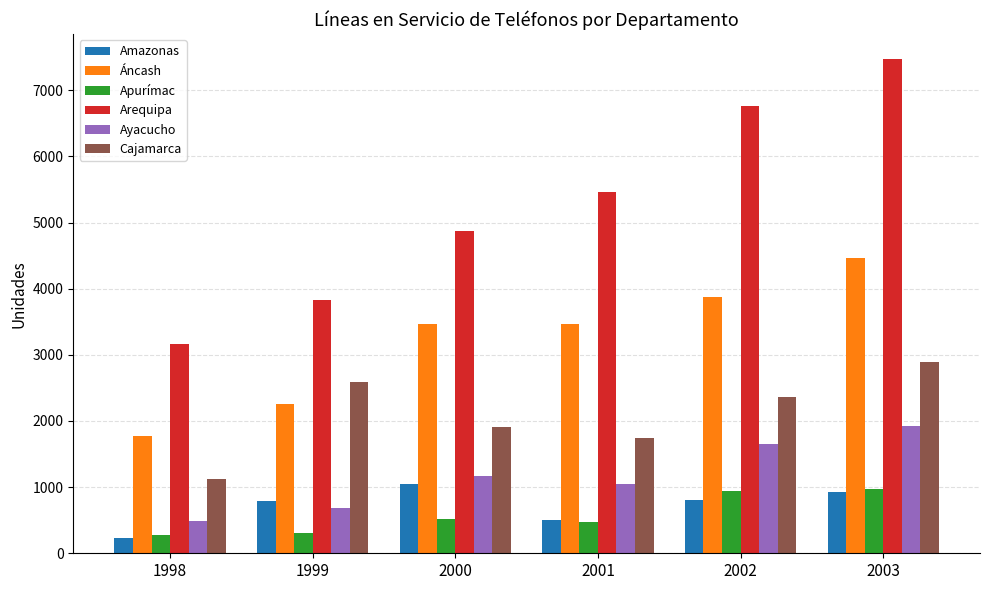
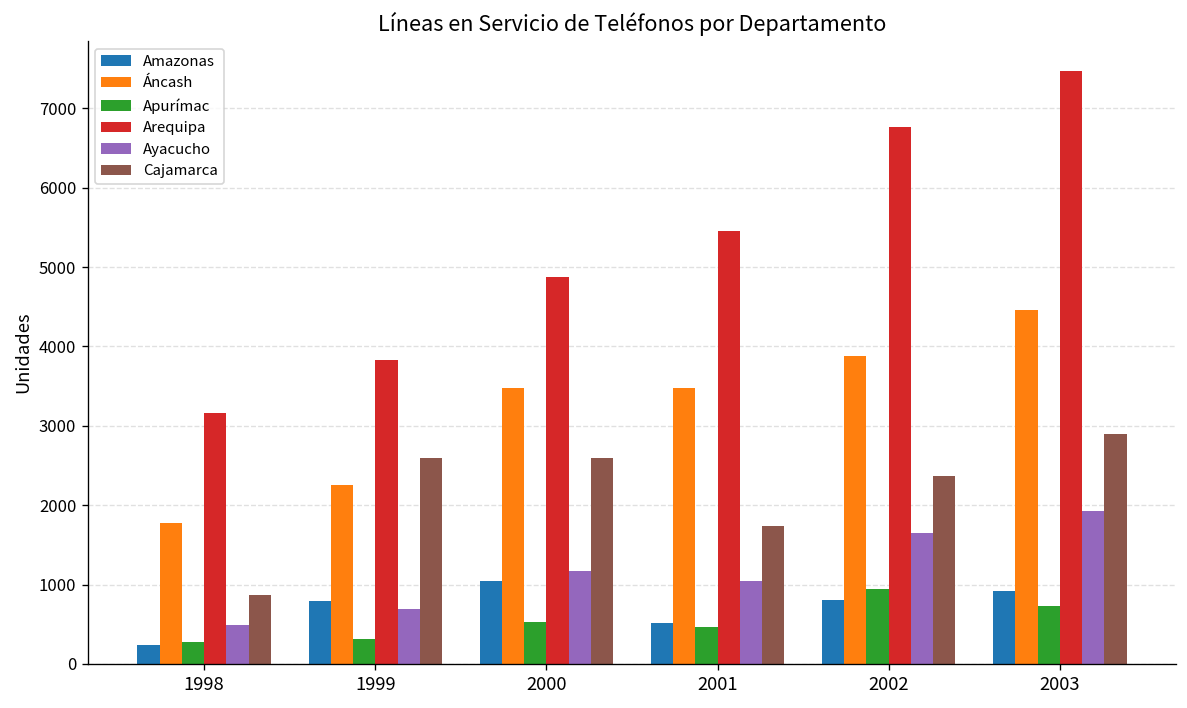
  {
    "Amazonas": {
      "1998": 200,
      "1999": 800,
      "2000": 1000,
      "2001": 500,
      "2002": 800,
      "2003": 900
    },
    "Áncash": {
      "1998": 1800,
      "1999": 2300,
      "2000": 3500,
      "2001": 3500,
      "2002": 3900,
      "2003": 4500
    },
    "Apurímac": {
      "1998": 300,
      "1999": 300,
      "2000": 500,
      "2001": 500,
      "2002": 900,
-     "2003": 1000
+     "2003": 700
    },
    "Arequipa": {
      "1998": 3200,
      "1999": 3800,
      "2000": 4900,
      "2001": 5500,
      "2002": 6800,
      "2003": 7500
    },
    "Ayacucho": {
      "1998": 500,
      "1999": 700,
      "2000": 1200,
      "2001": 1100,
      "2002": 1700,
      "2003": 1900
    },
    "Cajamarca": {
-     "1998": 1100,
+     "1998": 900,
      "1999": 2600,
-     "2000": 1900,
+     "2000": 2600,
      "2001": 1700,
      "2002": 2400,
      "2003": 2900
    }
  }
